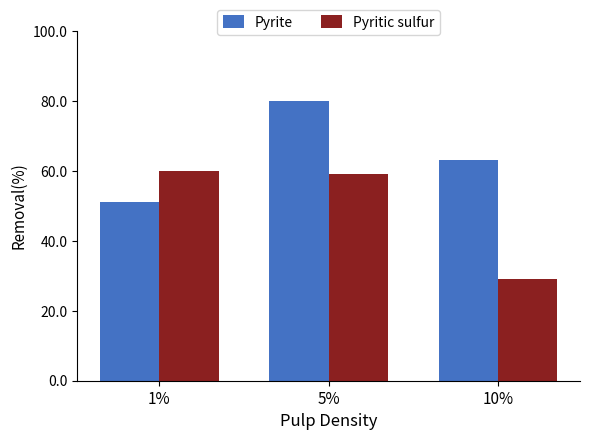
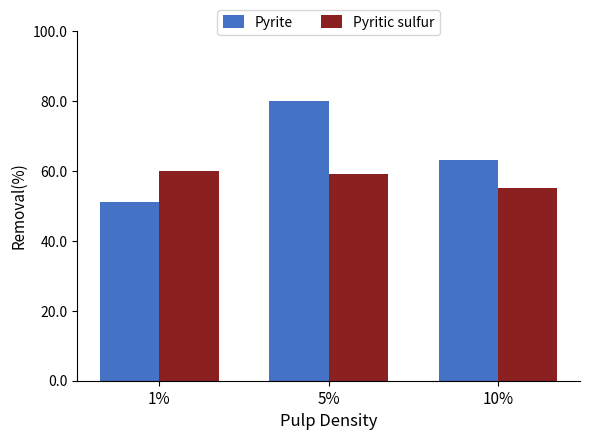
  {
    "Pyrite": {
      "1%": 51,
      "5%": 80,
      "10%": 63
    },
    "Pyritic sulfur": {
      "1%": 60,
      "5%": 59,
-     "10%": 29
+     "10%": 55
    }
  }
